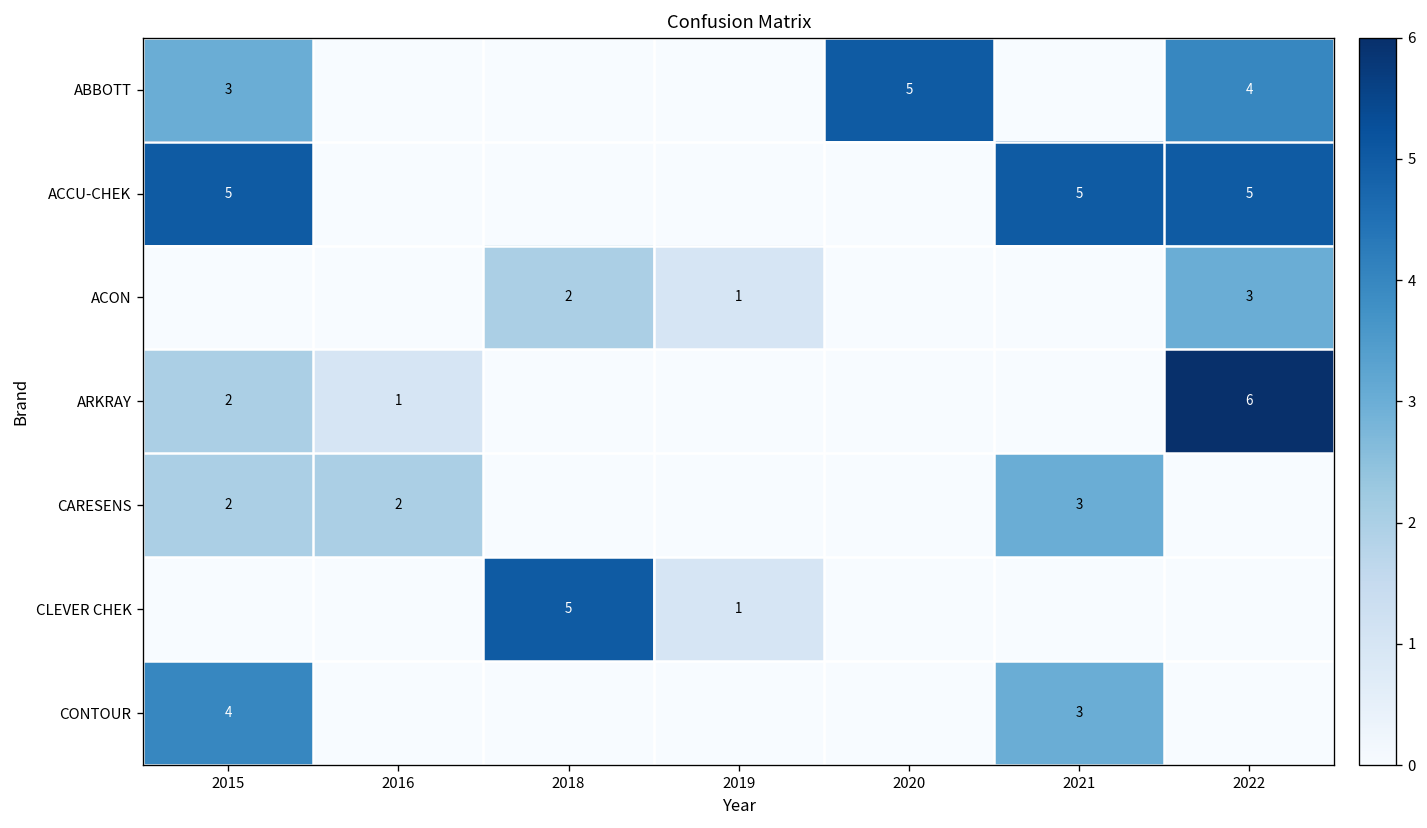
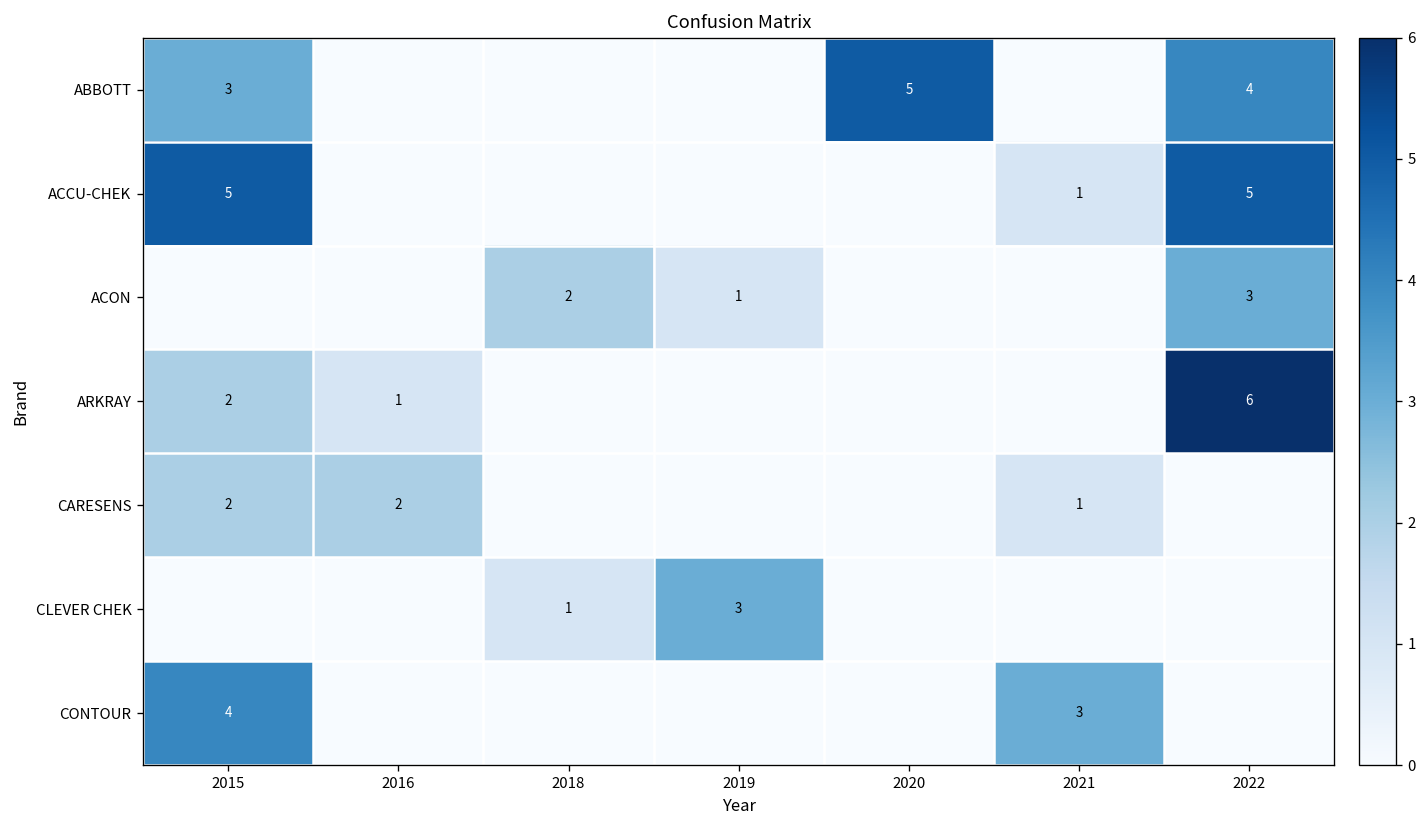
  {
    "ABBOTT": {
      "2015": 3,
      "2020": 5,
      "2022": 4
    },
    "ACCU-CHEK": {
      "2015": 5,
-     "2021": 5,
+     "2021": 1,
      "2022": 5
    },
    "ACON": {
      "2018": 2,
      "2019": 1,
      "2022": 3
    },
    "ARKRAY": {
      "2015": 2,
      "2016": 1,
      "2022": 6
    },
    "CARESENS": {
      "2015": 2,
      "2016": 2,
-     "2021": 3
+     "2021": 1
    },
    "CLEVER CHEK": {
-     "2018": 5,
-     "2019": 1
+     "2018": 1,
+     "2019": 3
    },
    "CONTOUR": {
      "2015": 4,
      "2021": 3
    }
  }
